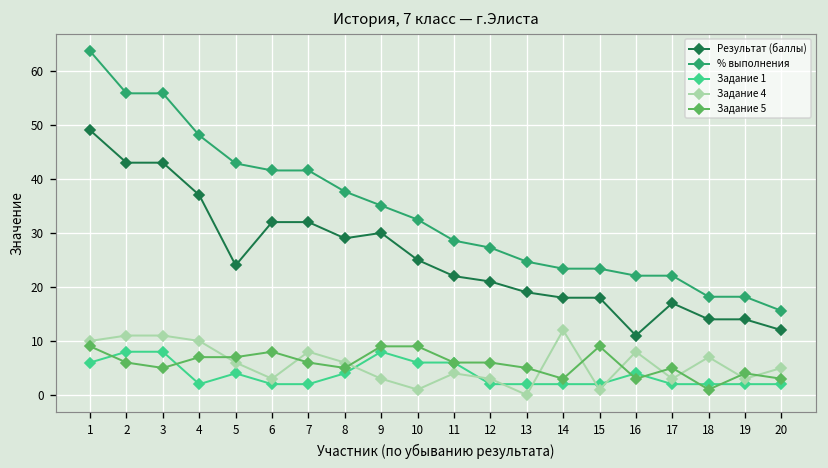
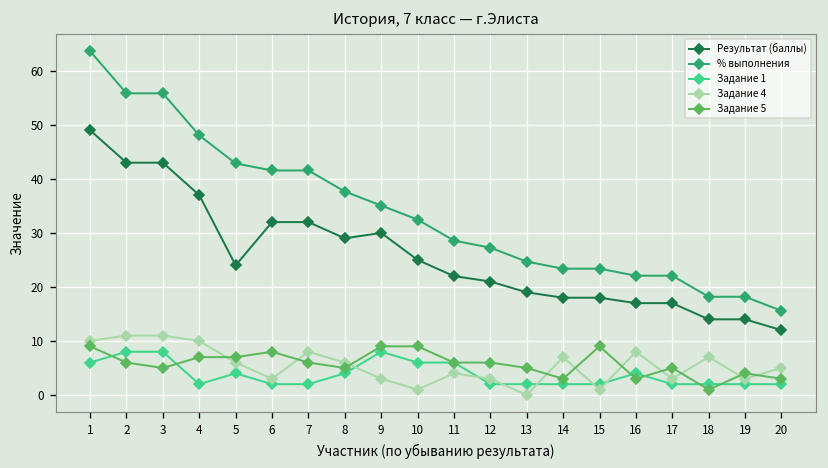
  {
    "Результат (баллы)": {
      "1": 49,
      "2": 43,
      "3": 43,
      "4": 37,
      "5": 24,
      "6": 32,
      "7": 32,
      "8": 29,
      "9": 30,
      "10": 25,
      "11": 22,
      "12": 21,
      "13": 19,
      "14": 18,
      "15": 18,
-     "16": 11,
+     "16": 17,
      "17": 17,
      "18": 14,
      "19": 14,
      "20": 12
    },
    "Задание 4": {
      "1": 10,
      "2": 11,
      "3": 11,
      "4": 10,
      "5": 6,
      "6": 3,
      "7": 8,
      "8": 6,
      "9": 3,
      "10": 1,
      "11": 4,
      "12": 3,
      "13": 0,
-     "14": 12,
+     "14": 7,
      "15": 1,
      "16": 8,
      "17": 3,
      "18": 7,
      "19": 3,
      "20": 5
    }
  }
